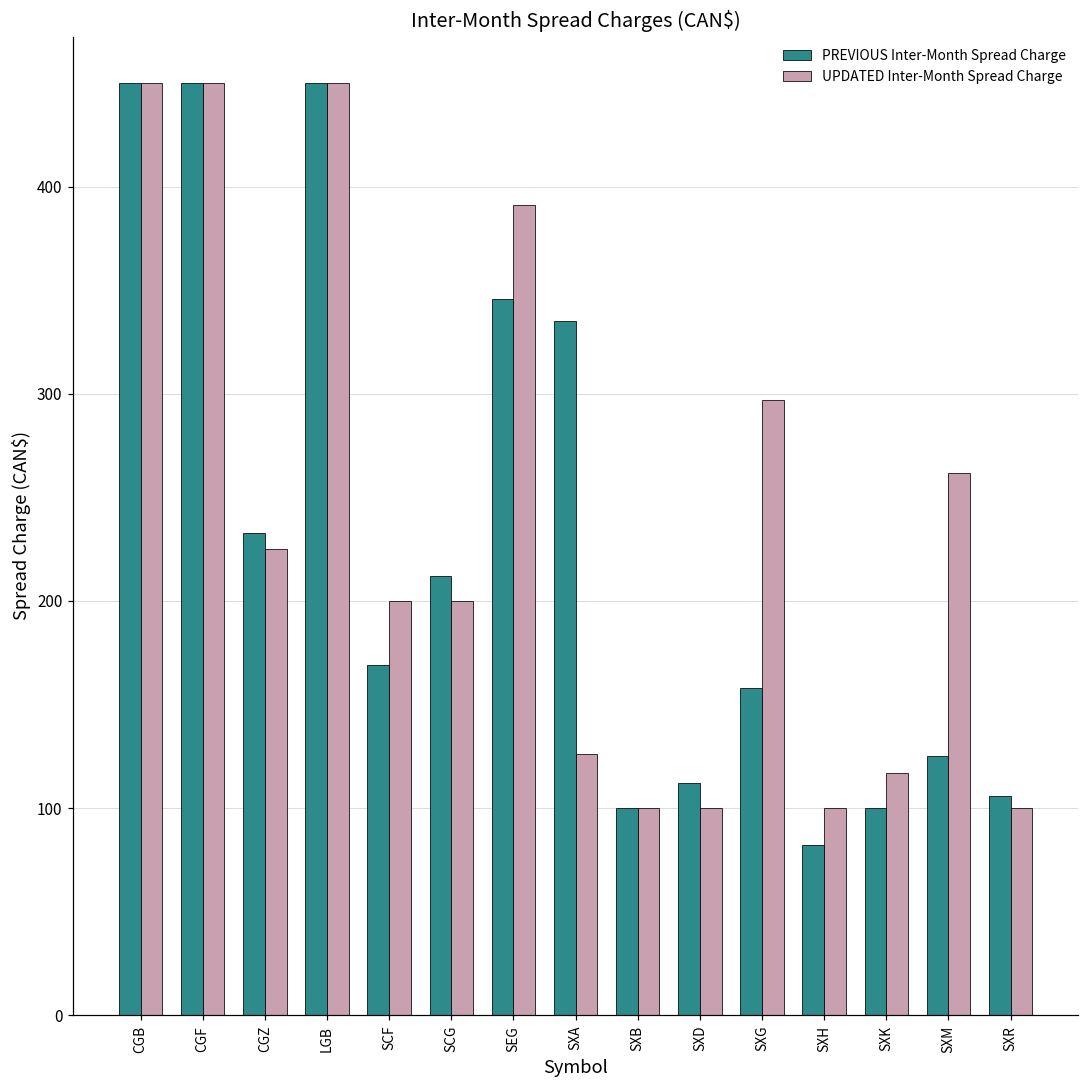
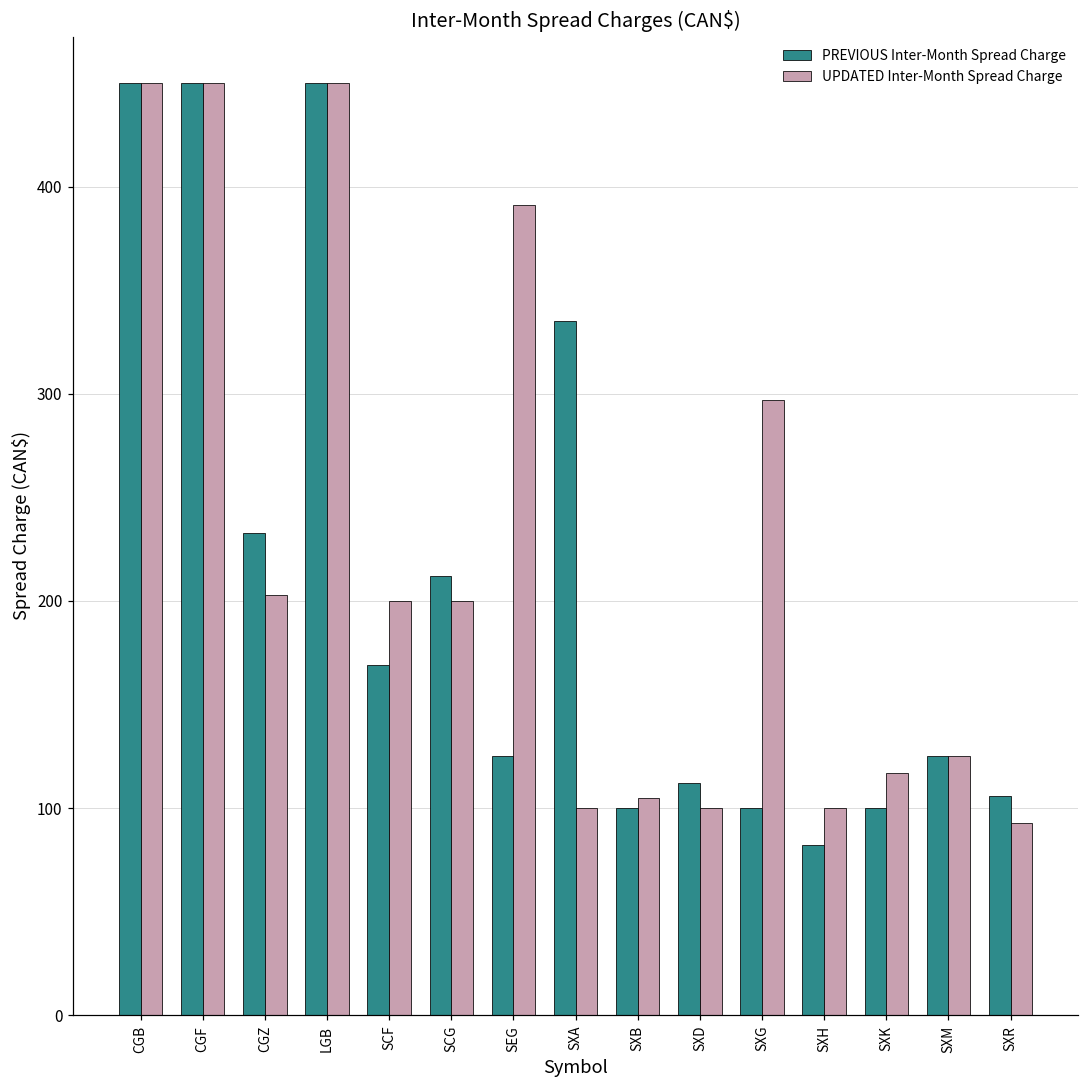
  {
    "PREVIOUS Inter-Month Spread Charge": {
      "CGB": 450,
      "CGF": 450,
      "CGZ": 233,
      "LGB": 450,
      "SCF": 169,
      "SCG": 212,
-     "SEG": 346,
+     "SEG": 125,
      "SXA": 335,
      "SXB": 100,
      "SXD": 112,
-     "SXG": 158,
+     "SXG": 100,
      "SXH": 82,
      "SXK": 100,
      "SXM": 125,
      "SXR": 106
    },
    "UPDATED Inter-Month Spread Charge": {
      "CGB": 450,
      "CGF": 450,
-     "CGZ": 225,
+     "CGZ": 203,
      "LGB": 450,
      "SCF": 200,
      "SCG": 200,
      "SEG": 391,
-     "SXA": 126,
-     "SXB": 100,
+     "SXA": 100,
+     "SXB": 105,
      "SXD": 100,
      "SXG": 297,
      "SXH": 100,
      "SXK": 117,
-     "SXM": 262,
-     "SXR": 100
+     "SXM": 125,
+     "SXR": 93
    }
  }
